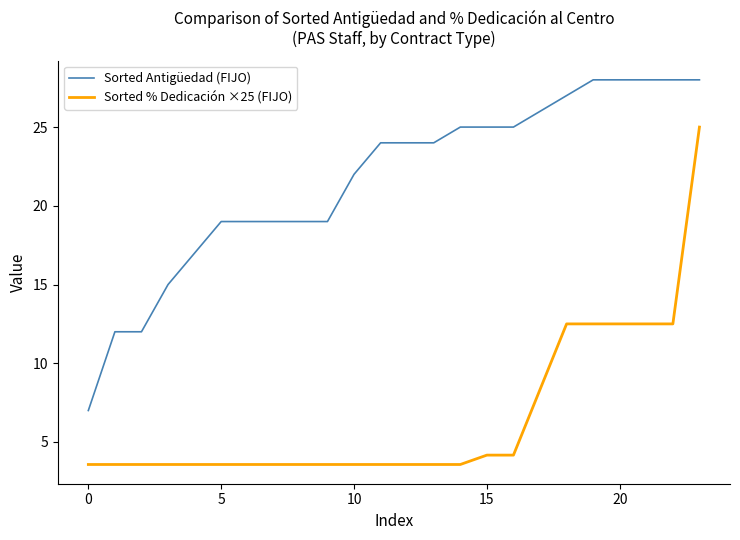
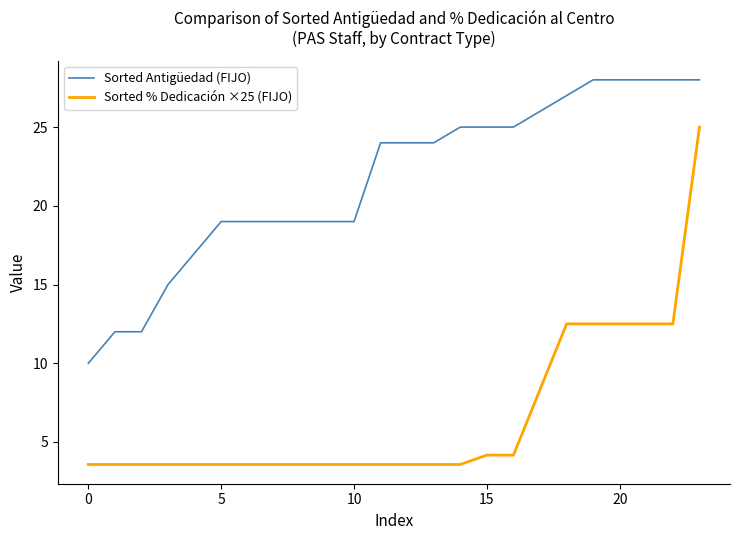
  {
    "Sorted Antigüedad (FIJO)": {
-     "0": 7,
+     "0": 10,
      "5": 19,
-     "10": 22,
+     "10": 19,
      "15": 25,
      "20": 28
    },
    "Sorted % Dedicación ×25 (FIJO)": {
      "0": 3.6,
      "5": 3.6,
      "10": 3.6,
      "15": 4.2,
      "20": 12.5
    }
  }
